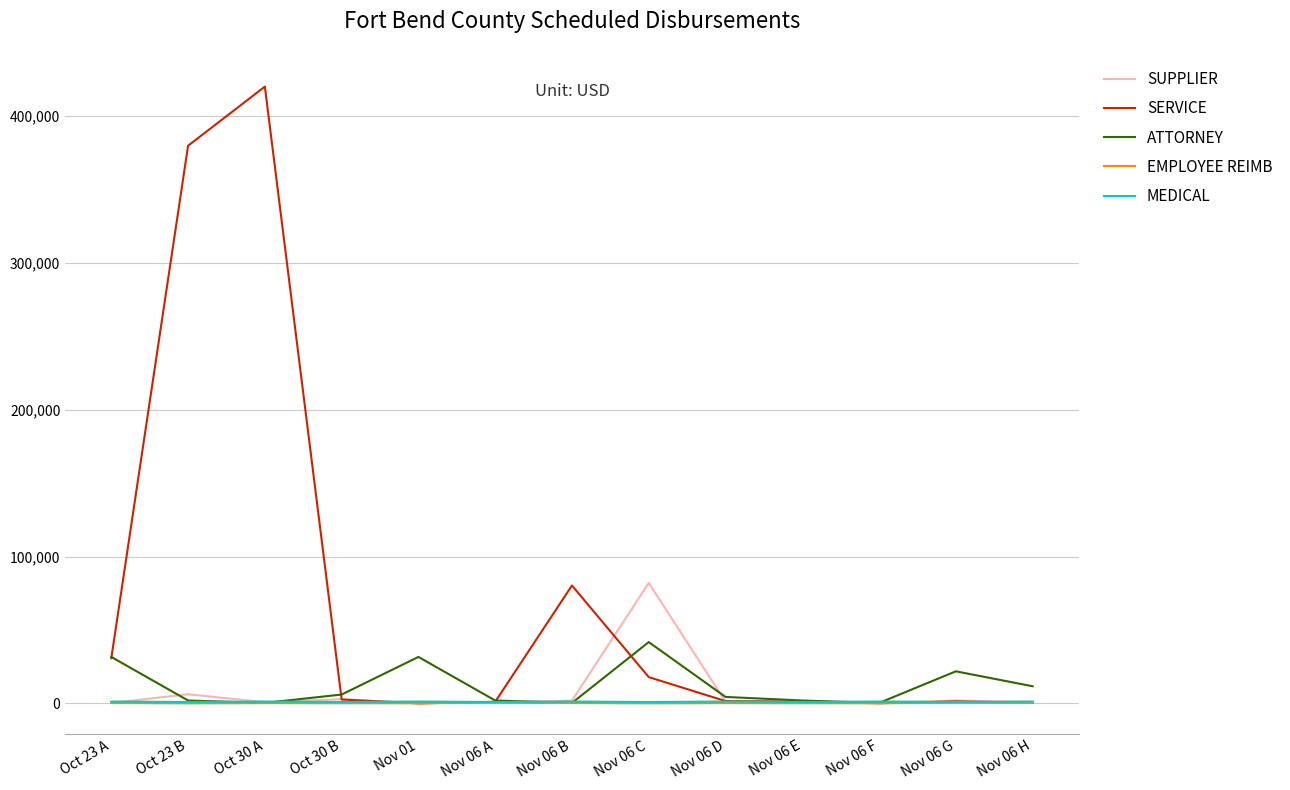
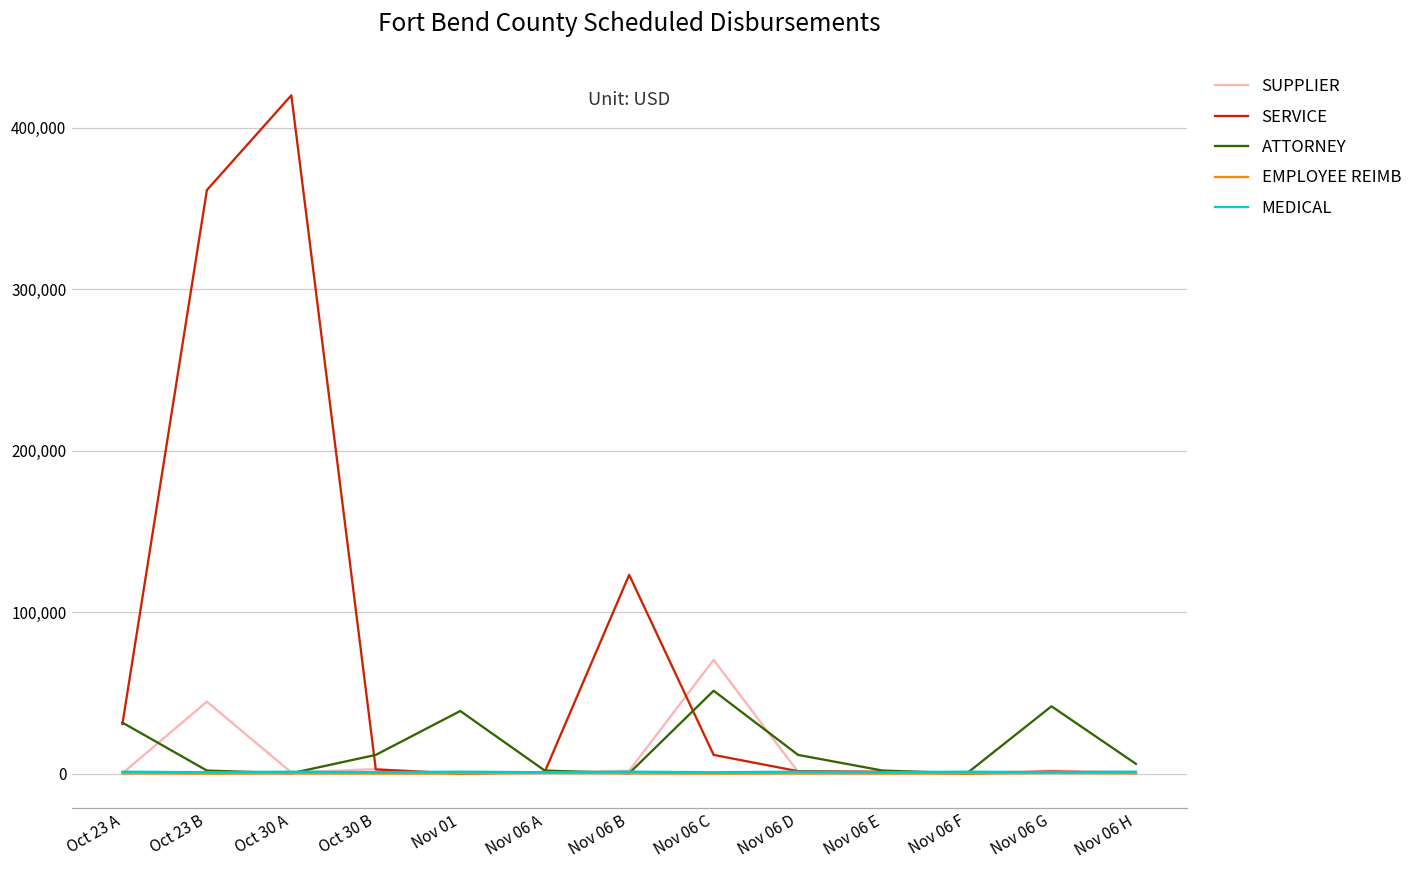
  {
    "SUPPLIER": {
-     "Oct 23 B": "6,000",
-     "Nov 06 C": "82,000"
+     "Oct 23 B": "45,000",
+     "Nov 06 C": "70,000"
    },
    "SERVICE": {
-     "Oct 23 B": "380,000",
+     "Oct 23 B": "361,000",
      "Oct 30 A": "420,000",
-     "Nov 06 B": "80,000",
-     "Nov 06 C": "18,000"
+     "Nov 06 B": "123,000",
+     "Nov 06 C": "12,000"
    },
    "ATTORNEY": {
-     "Oct 30 B": "6,000",
-     "Nov 01": "32,000",
-     "Nov 06 C": "42,000",
-     "Nov 06 D": "4,000",
-     "Nov 06 G": "22,000",
-     "Nov 06 H": "12,000"
+     "Oct 30 B": "12,000",
+     "Nov 01": "39,000",
+     "Nov 06 C": "51,000",
+     "Nov 06 D": "12,000",
+     "Nov 06 G": "42,000",
+     "Nov 06 H": "6,000"
    }
  }
